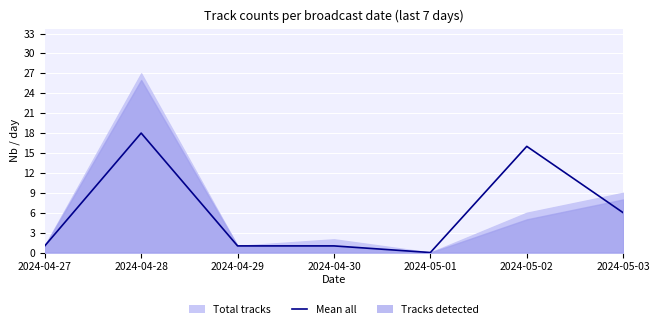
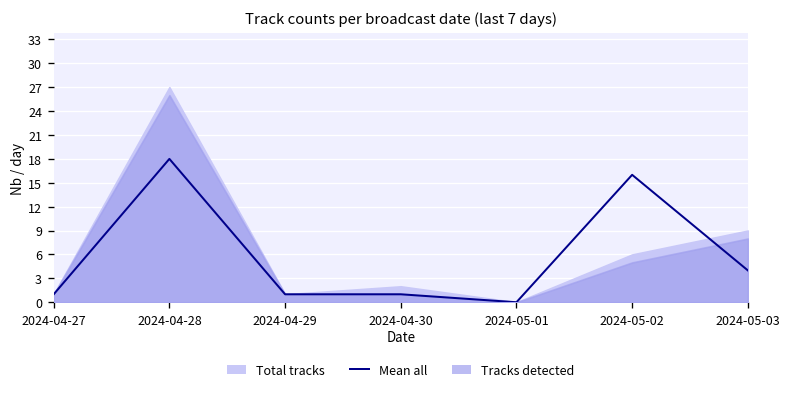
  {
    "Mean all": {
      "2024-04-28": 18,
      "2024-05-02": 16,
-     "2024-05-03": 6
+     "2024-05-03": 4
    }
  }
